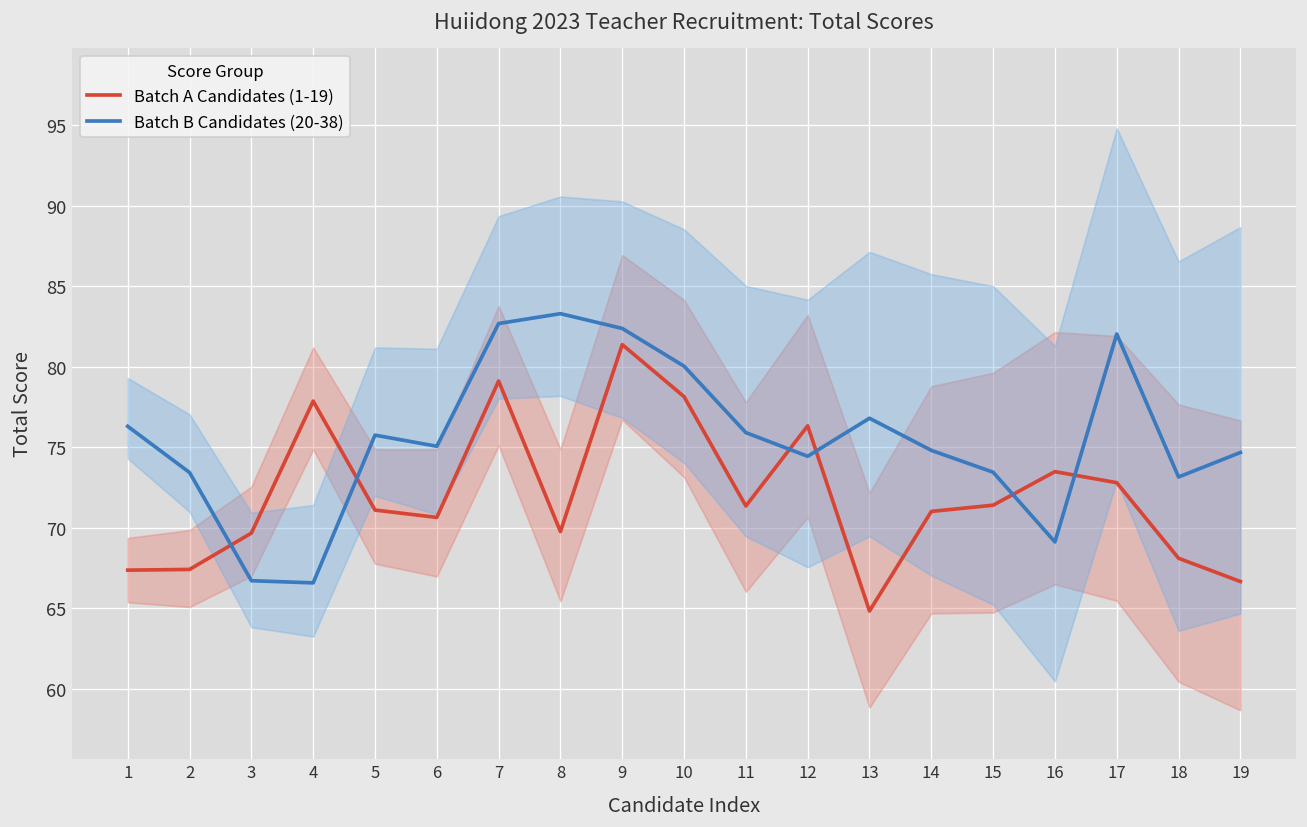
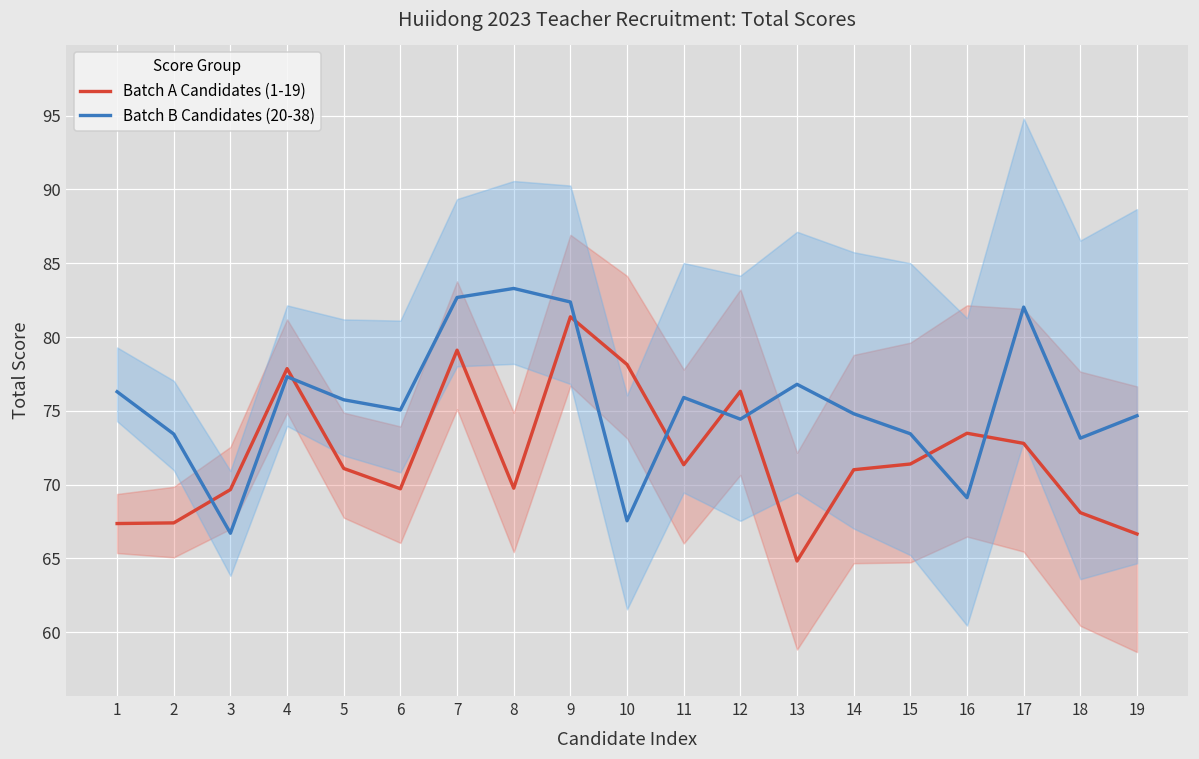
  {
    "Batch A Candidates (1-19)": {
      "1": 67.4,
      "2": 67.4,
      "3": 69.7,
      "4": 77.9,
      "5": 71.1,
-     "6": 70.6,
+     "6": 69.7,
      "7": 79.1,
      "8": 69.8,
      "9": 81.4,
      "10": 78.1,
      "11": 71.4,
      "12": 76.3,
      "13": 64.8,
      "14": 71.0,
      "15": 71.4,
      "16": 73.5,
      "17": 72.8,
      "18": 68.1,
      "19": 66.7
    },
    "Batch B Candidates (20-38)": {
      "1": 76.3,
      "2": 73.4,
      "3": 66.7,
-     "4": 66.6,
+     "4": 77.3,
      "5": 75.8,
      "6": 75.1,
      "7": 82.7,
      "8": 83.3,
      "9": 82.4,
-     "10": 80.0,
+     "10": 67.6,
      "11": 75.9,
      "12": 74.4,
      "13": 76.8,
      "14": 74.8,
      "15": 73.4,
      "16": 69.1,
      "18": 73.2,
      "19": 74.7
    }
  }
